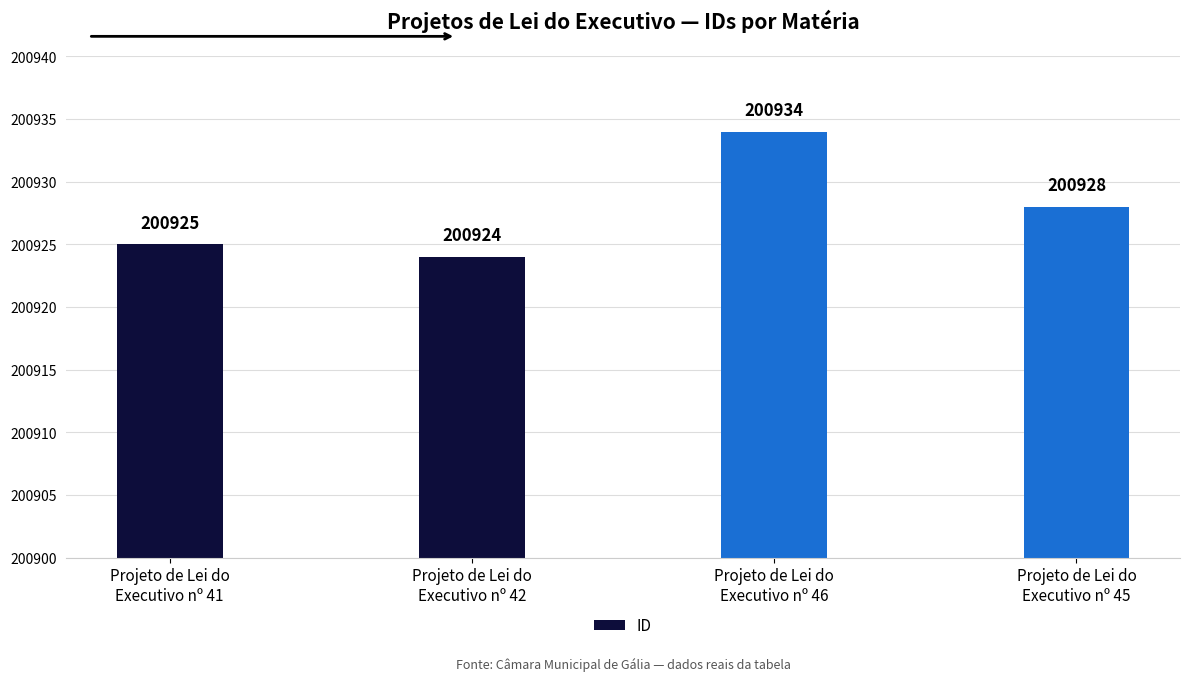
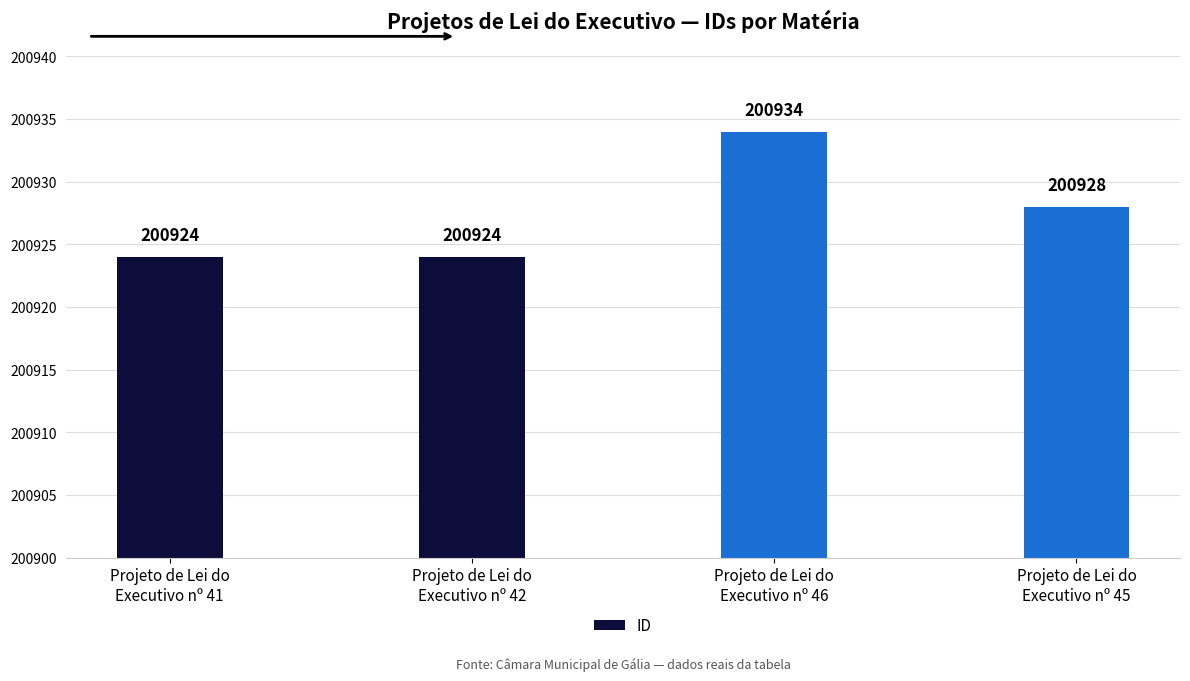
  {
-   "Projeto de Lei do Executivo nº 41": 200925,
+   "Projeto de Lei do Executivo nº 41": 200924,
    "Projeto de Lei do Executivo nº 42": 200924,
    "Projeto de Lei do Executivo nº 46": 200934,
    "Projeto de Lei do Executivo nº 45": 200928
  }
